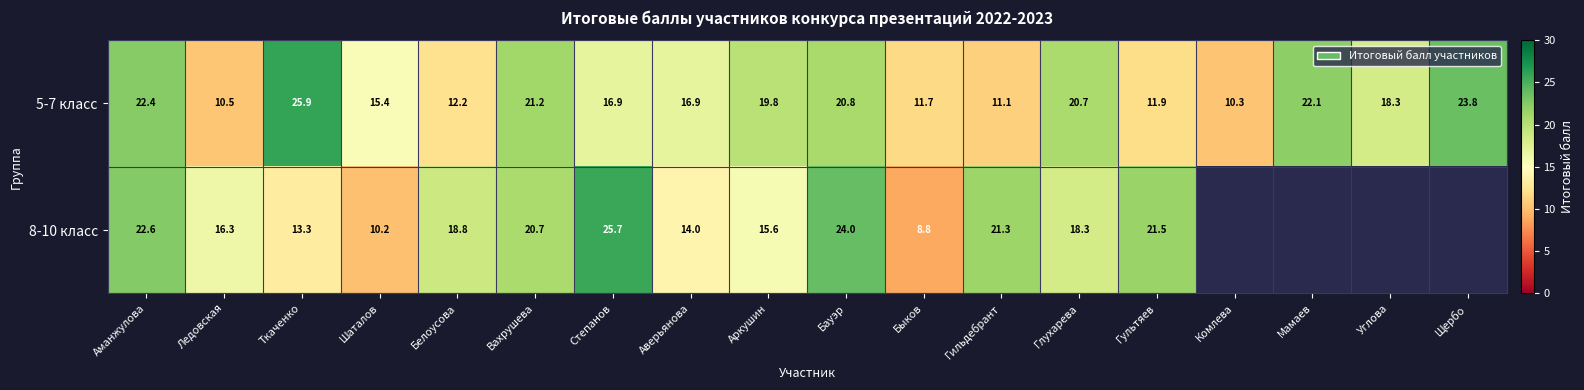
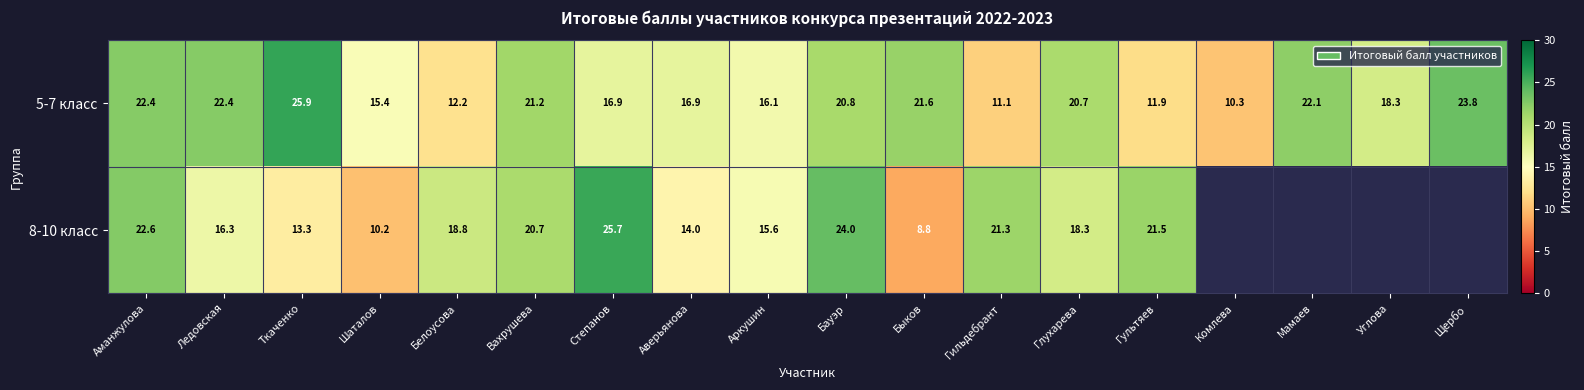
  {
    "5-7 класс": {
      "Аманжулова": 22.4,
-     "Ледовская": 10.5,
+     "Ледовская": 22.4,
      "Ткаченко": 25.9,
      "Шаталов": 15.4,
      "Белоусова": 12.2,
      "Вахрушева": 21.2,
      "Степанов": 16.9,
      "Аверьянова": 16.9,
-     "Аркушин": 19.8,
+     "Аркушин": 16.1,
      "Бауэр": 20.8,
-     "Быков": 11.7,
+     "Быков": 21.6,
      "Гильдебрант": 11.1,
      "Глухарева": 20.7,
      "Гультяев": 11.9,
      "Комлева": 10.3,
      "Мамаев": 22.1,
      "Углова": 18.3,
      "Щербо": 23.8
    },
    "8-10 класс": {
      "Аманжулова": 22.6,
      "Ледовская": 16.3,
      "Ткаченко": 13.3,
      "Шаталов": 10.2,
      "Белоусова": 18.8,
      "Вахрушева": 20.7,
      "Степанов": 25.7,
      "Аверьянова": 14.0,
      "Аркушин": 15.6,
      "Бауэр": 24.0,
      "Быков": 8.8,
      "Гильдебрант": 21.3,
      "Глухарева": 18.3,
      "Гультяев": 21.5
    }
  }
